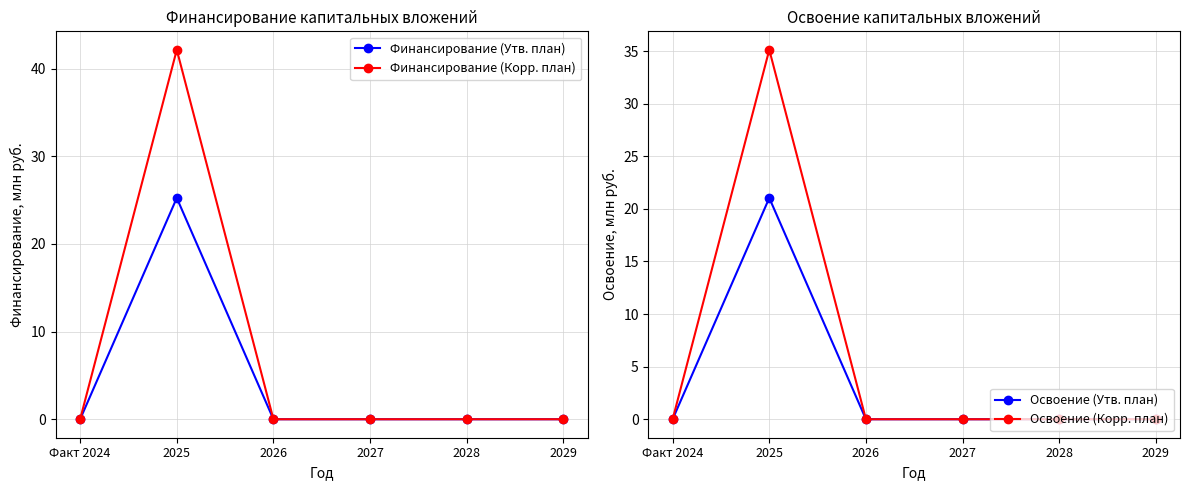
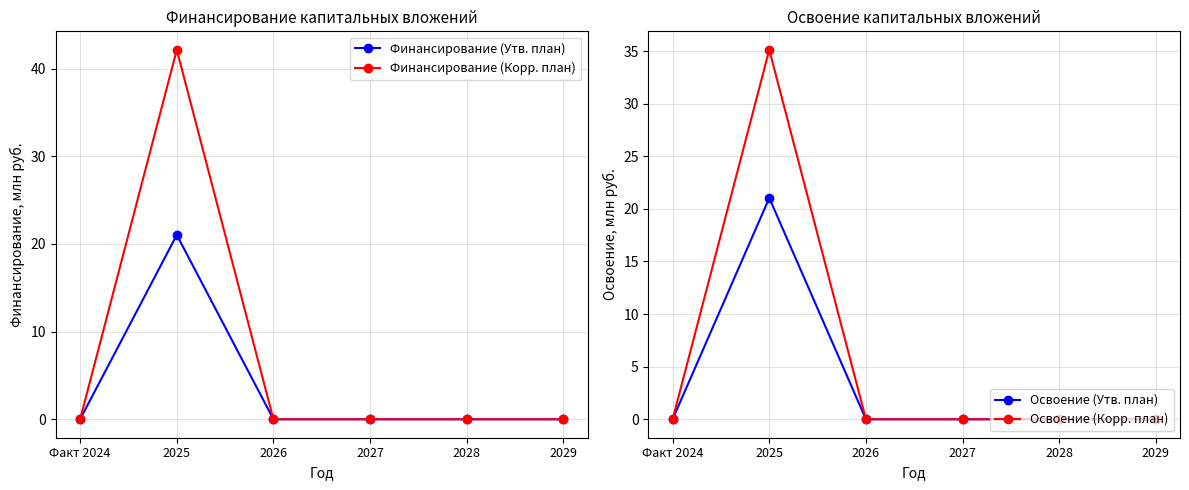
  {
    "Финансирование капитальных вложений": {
      "Финансирование (Утв. план)": {
-       "2025": 25
+       "2025": 21
      },
      "Финансирование (Корр. план)": {
        "2025": 42
      }
    },
    "Освоение капитальных вложений": {
      "Освоение (Утв. план)": {
        "2025": 21.0
      },
      "Освоение (Корр. план)": {
        "2025": 35.1
      }
    }
  }
